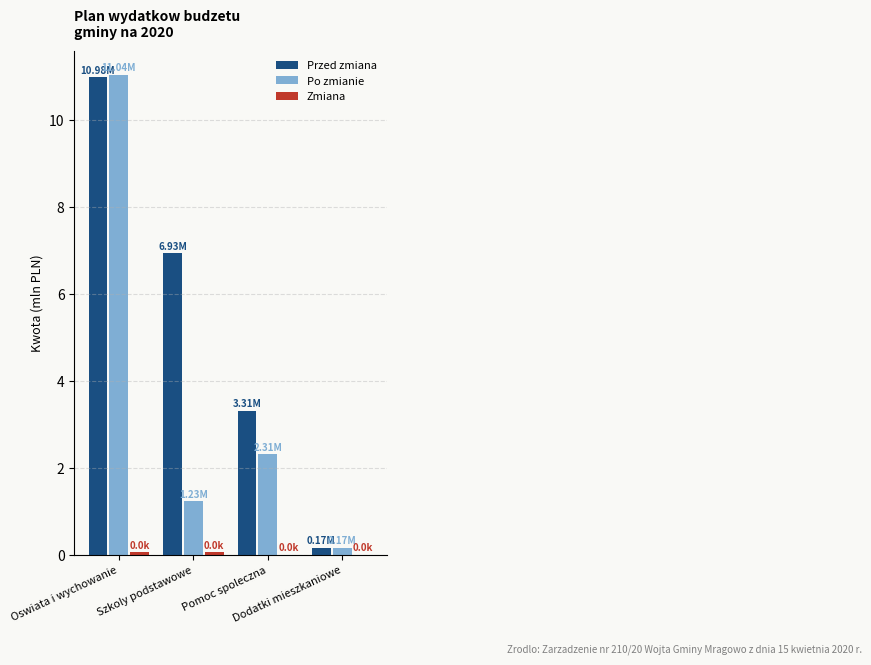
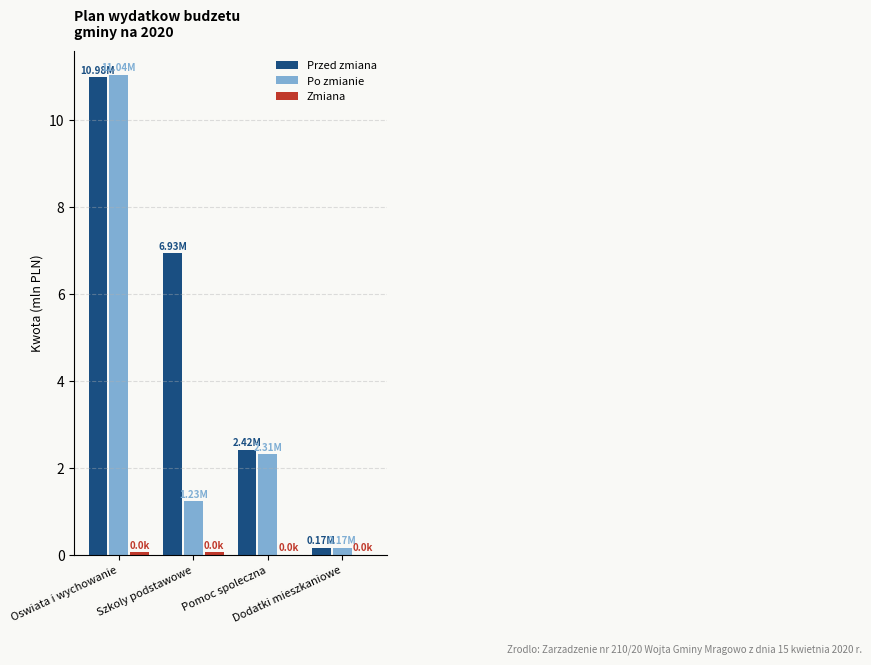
  {
    "Przed zmiana": {
      "Szkoly podstawowe": "6.93M",
-     "Pomoc spoleczna": "3.31M"
+     "Pomoc spoleczna": "2.42M"
    },
    "Po zmianie": {
      "Szkoly podstawowe": "1.23M"
    },
    "Zmiana": {
      "Pomoc spoleczna": "0.0k",
      "Dodatki mieszkaniowe": "0.0k"
    }
  }
